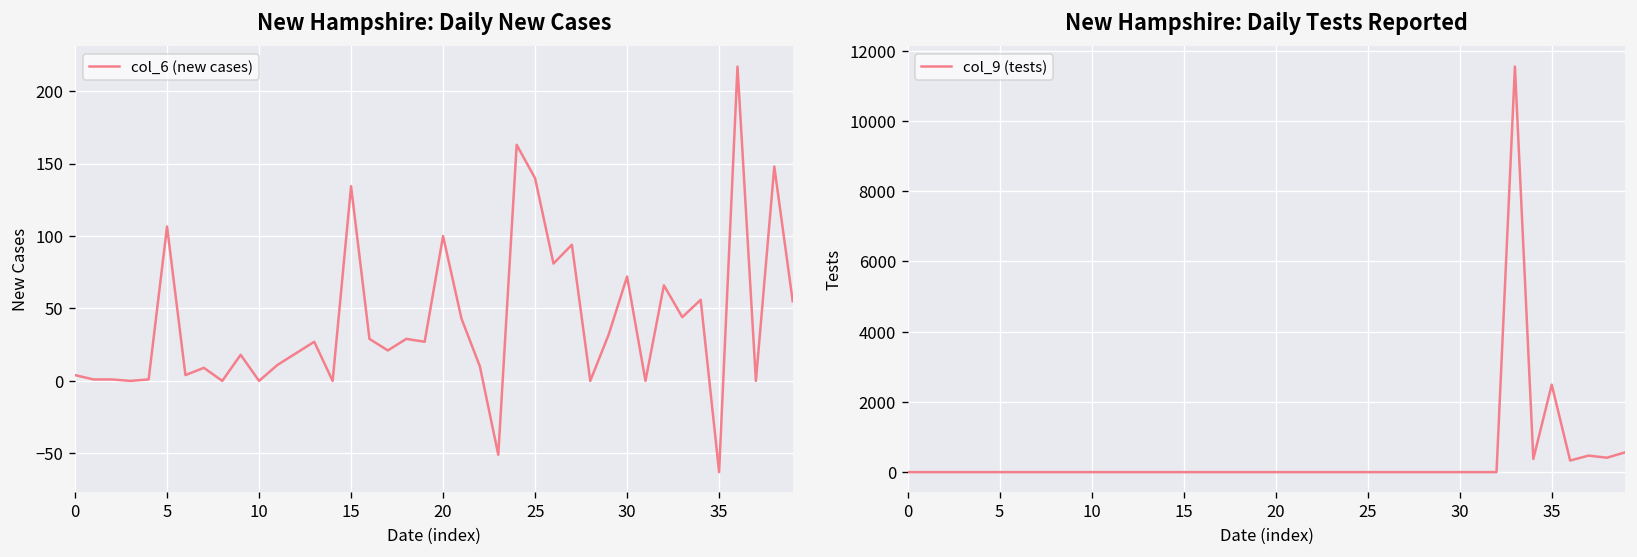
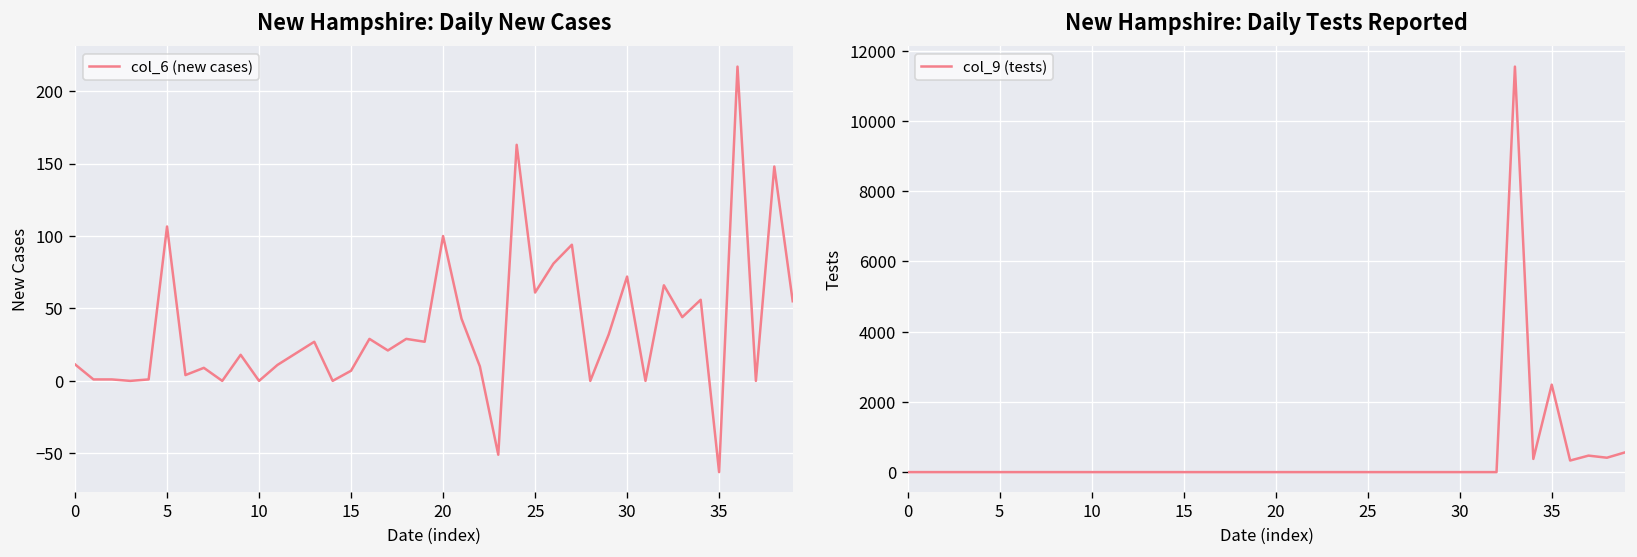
  {
    "New Hampshire: Daily New Cases": {
-     "0": 4,
+     "0": 11,
      "5": 107,
      "10": 0,
-     "15": 134,
+     "15": 7,
      "20": 100,
-     "25": 140,
+     "25": 61,
      "30": 72,
      "35": -63
    },
    "New Hampshire: Daily Tests Reported": {
      "0": 0,
      "5": 0,
      "10": 0,
      "15": 0,
      "20": 0,
      "25": 0,
      "30": 0,
      "35": 2500
    }
  }
